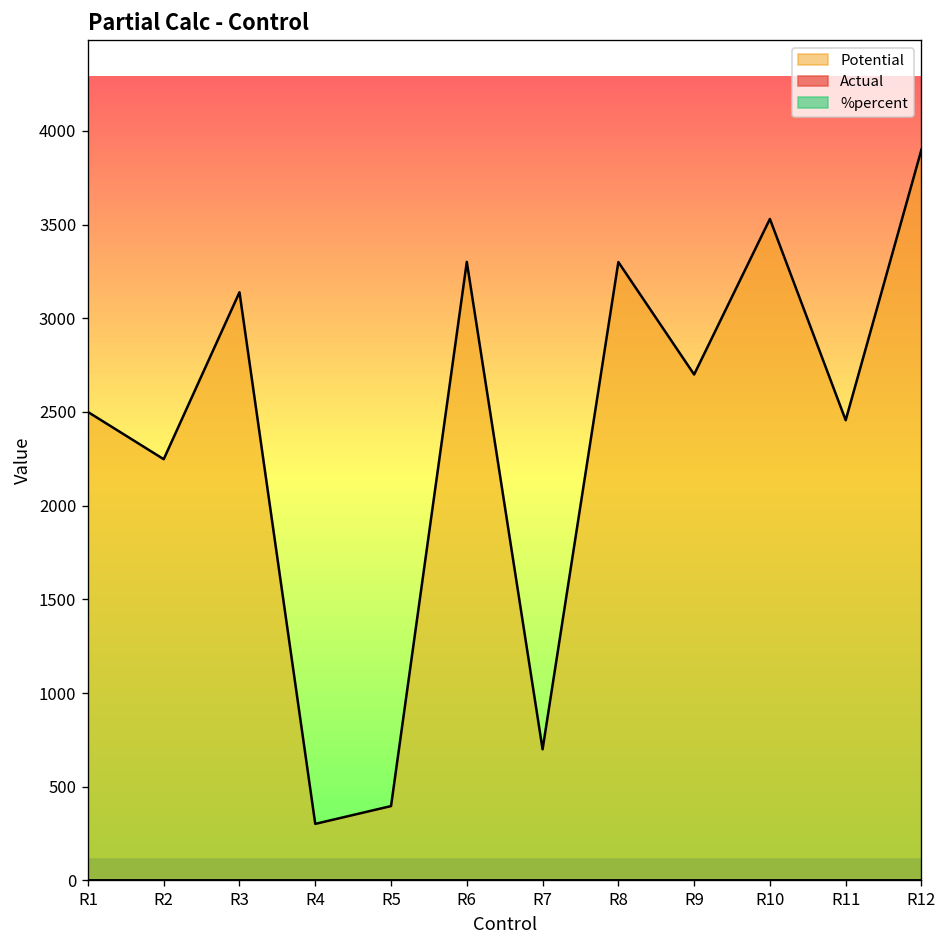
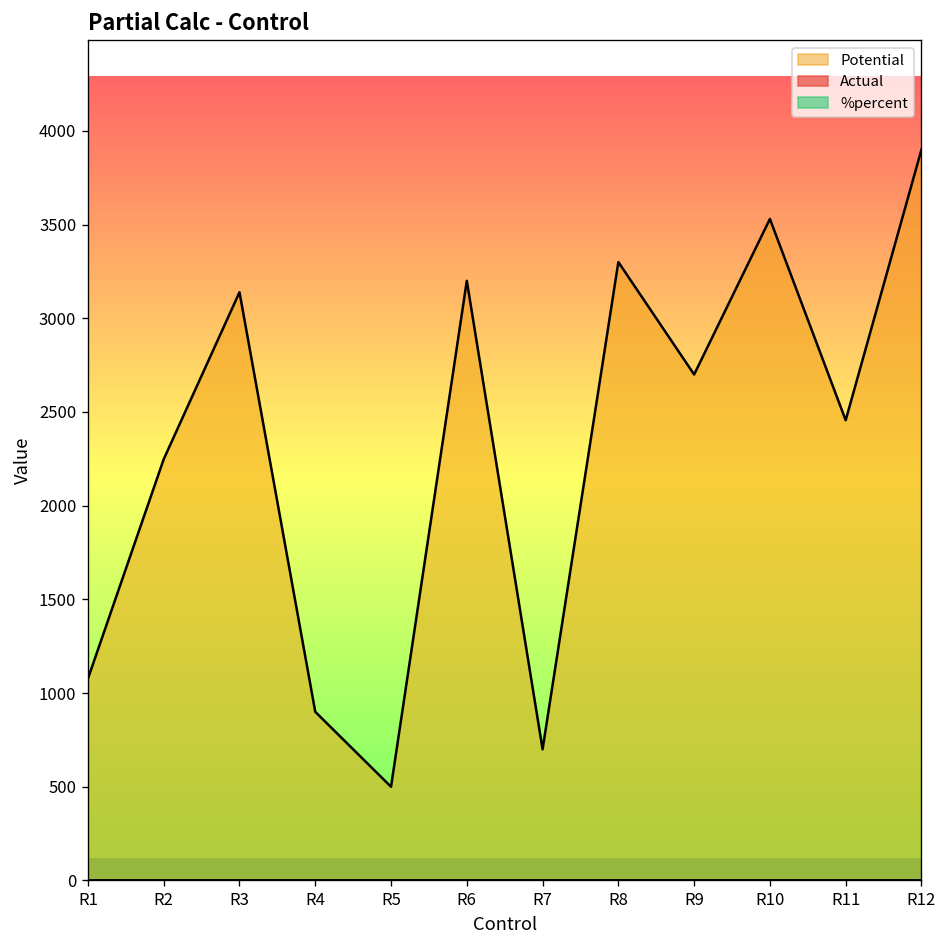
  {
    "Potential": {
-     "R1": 2500,
+     "R1": 1080,
      "R2": 2250,
      "R3": 3140,
-     "R4": 300,
-     "R5": 400,
-     "R6": 3300,
+     "R4": 900,
+     "R5": 500,
+     "R6": 3200,
      "R7": 700,
      "R8": 3300,
      "R9": 2700,
      "R10": 3530,
      "R11": 2460,
      "R12": 3900
    }
  }
